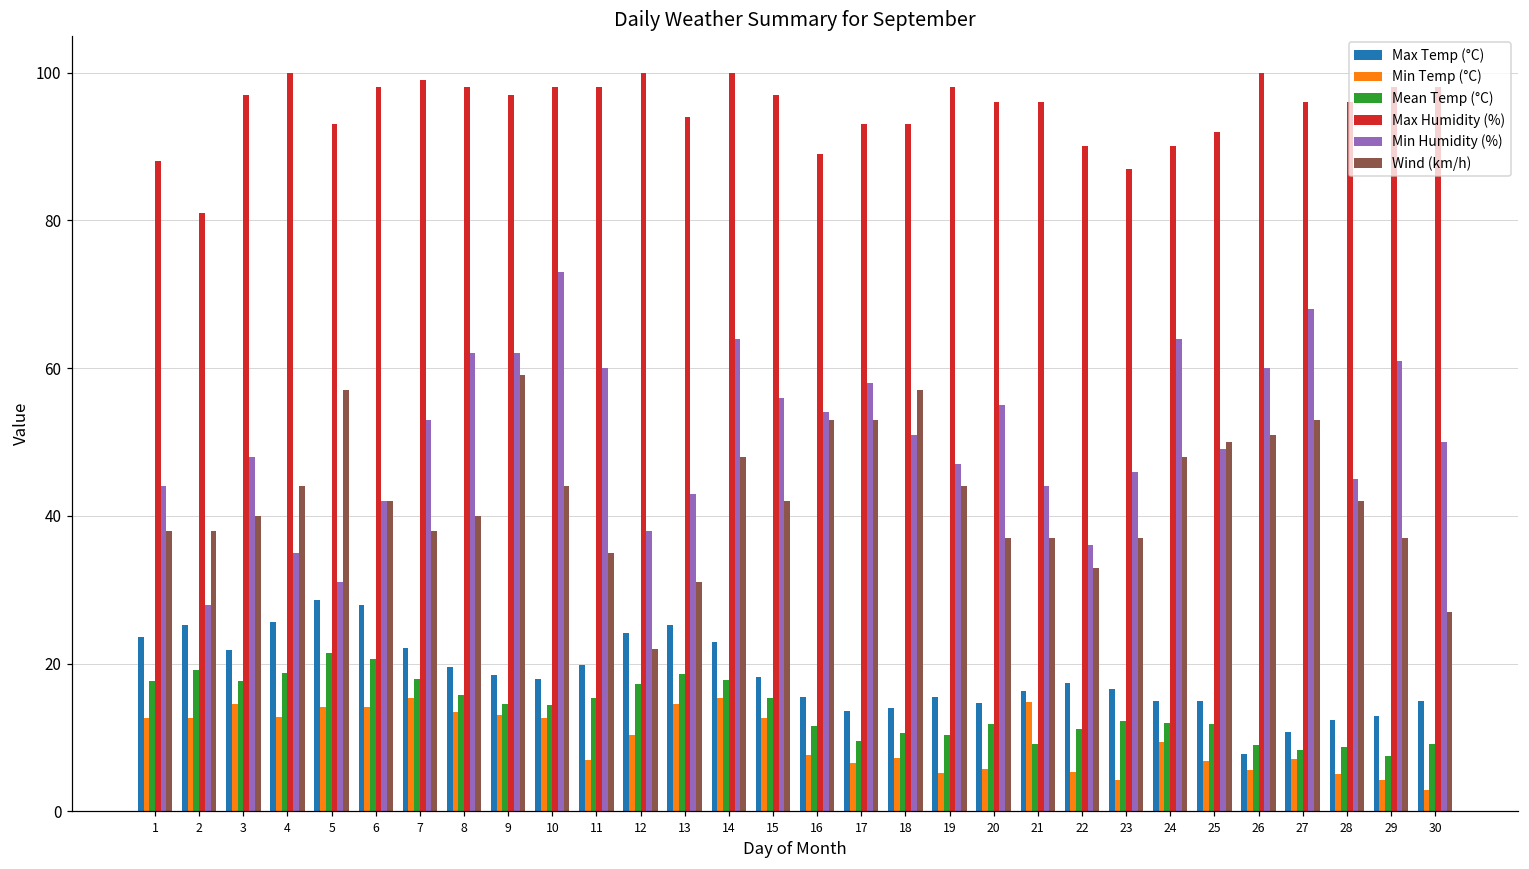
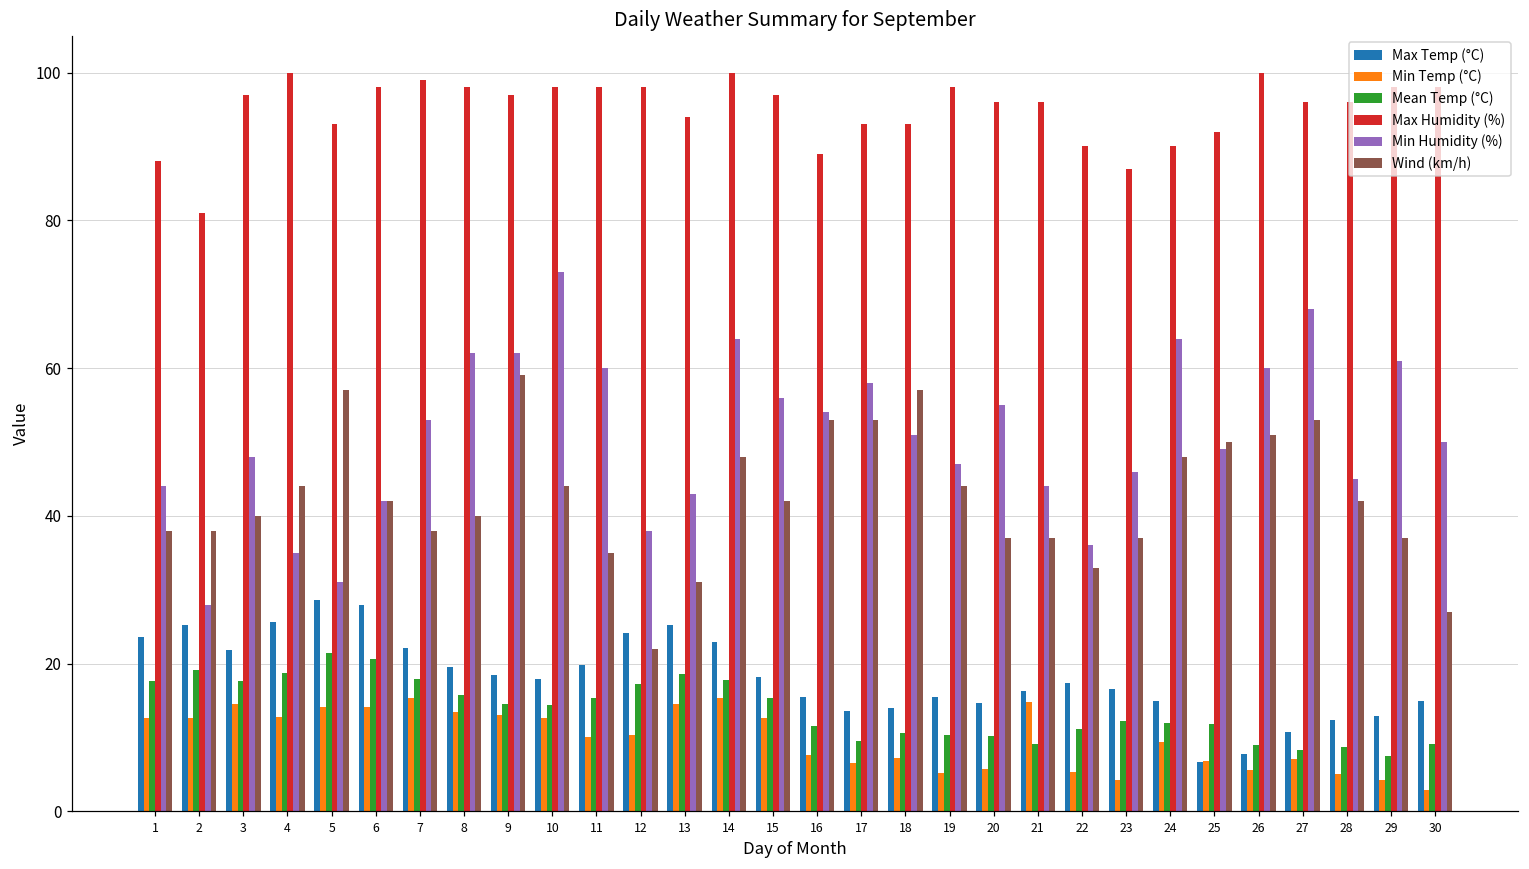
  {
    "Max Temp (°C)": {
      "1": 24,
      "2": 25,
      "3": 22,
      "4": 26,
      "5": 29,
      "6": 28,
      "7": 22,
      "8": 20,
      "9": 19,
      "10": 18,
      "11": 20,
      "12": 24,
      "13": 25,
      "14": 23,
      "15": 18,
      "16": 16,
      "17": 14,
      "18": 14,
      "19": 16,
      "20": 15,
      "21": 16,
      "22": 17,
      "23": 17,
      "24": 15,
-     "25": 15,
+     "25": 7,
      "26": 8,
      "27": 11,
      "28": 12,
      "29": 13,
      "30": 15
    },
    "Min Temp (°C)": {
      "1": 13,
      "2": 13,
      "3": 15,
      "4": 13,
      "5": 14,
      "6": 14,
      "7": 15,
      "8": 14,
      "9": 13,
      "10": 13,
-     "11": 7,
+     "11": 10,
      "12": 10,
      "13": 15,
      "14": 15,
      "15": 13,
      "16": 8,
      "17": 7,
      "18": 7,
      "19": 5,
      "20": 6,
      "21": 15,
      "22": 5,
      "23": 4,
      "24": 9,
      "25": 7,
      "26": 6,
      "27": 7,
      "28": 5,
      "29": 4,
      "30": 3
    },
    "Mean Temp (°C)": {
      "1": 18,
      "2": 19,
      "3": 18,
      "4": 19,
      "5": 21,
      "6": 21,
      "7": 18,
      "8": 16,
      "9": 15,
      "10": 14,
      "11": 15,
      "12": 17,
      "13": 19,
      "14": 18,
      "15": 15,
      "16": 12,
      "17": 10,
      "18": 11,
      "19": 10,
-     "20": 12,
+     "20": 10,
      "21": 9,
      "22": 11,
      "23": 12,
      "24": 12,
      "25": 12,
      "26": 9,
      "27": 8,
      "28": 9,
      "29": 8,
      "30": 9
    },
    "Max Humidity (%)": {
      "1": 88,
      "2": 81,
      "3": 97,
      "4": 100,
      "5": 93,
      "6": 98,
      "7": 99,
      "8": 98,
      "9": 97,
      "10": 98,
      "11": 98,
-     "12": 100,
+     "12": 98,
      "13": 94,
      "14": 100,
      "15": 97,
      "16": 89,
      "17": 93,
      "18": 93,
      "19": 98,
      "20": 96,
      "21": 96,
      "22": 90,
      "23": 87,
      "24": 90,
      "25": 92,
      "26": 100,
      "27": 96
    },
    "Min Humidity (%)": {
      "1": 44,
      "2": 28,
      "3": 48,
      "4": 35,
      "5": 31,
      "6": 42,
      "7": 53,
      "8": 62,
      "9": 62,
      "10": 73,
      "11": 60,
      "12": 38,
      "13": 43,
      "14": 64,
      "15": 56,
      "16": 54,
      "17": 58,
      "18": 51,
      "19": 47,
      "20": 55,
      "21": 44,
      "22": 36,
      "23": 46,
      "24": 64,
      "25": 49,
      "26": 60,
      "27": 68,
      "28": 45,
      "29": 61,
      "30": 50
    },
    "Wind (km/h)": {
      "1": 38,
      "2": 38,
      "3": 40,
      "4": 44,
      "5": 57,
      "6": 42,
      "7": 38,
      "8": 40,
      "9": 59,
      "10": 44,
      "11": 35,
      "12": 22,
      "13": 31,
      "14": 48,
      "15": 42,
      "16": 53,
      "17": 53,
      "18": 57,
      "19": 44,
      "20": 37,
      "21": 37,
      "22": 33,
      "23": 37,
      "24": 48,
      "25": 50,
      "26": 51,
      "27": 53,
      "28": 42,
      "29": 37,
      "30": 27
    }
  }
